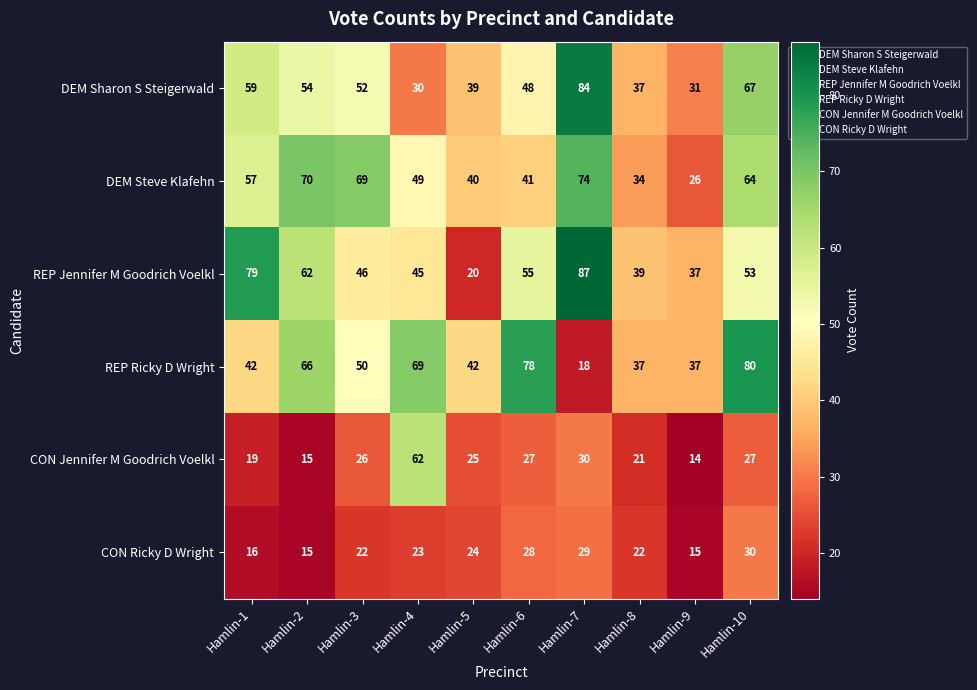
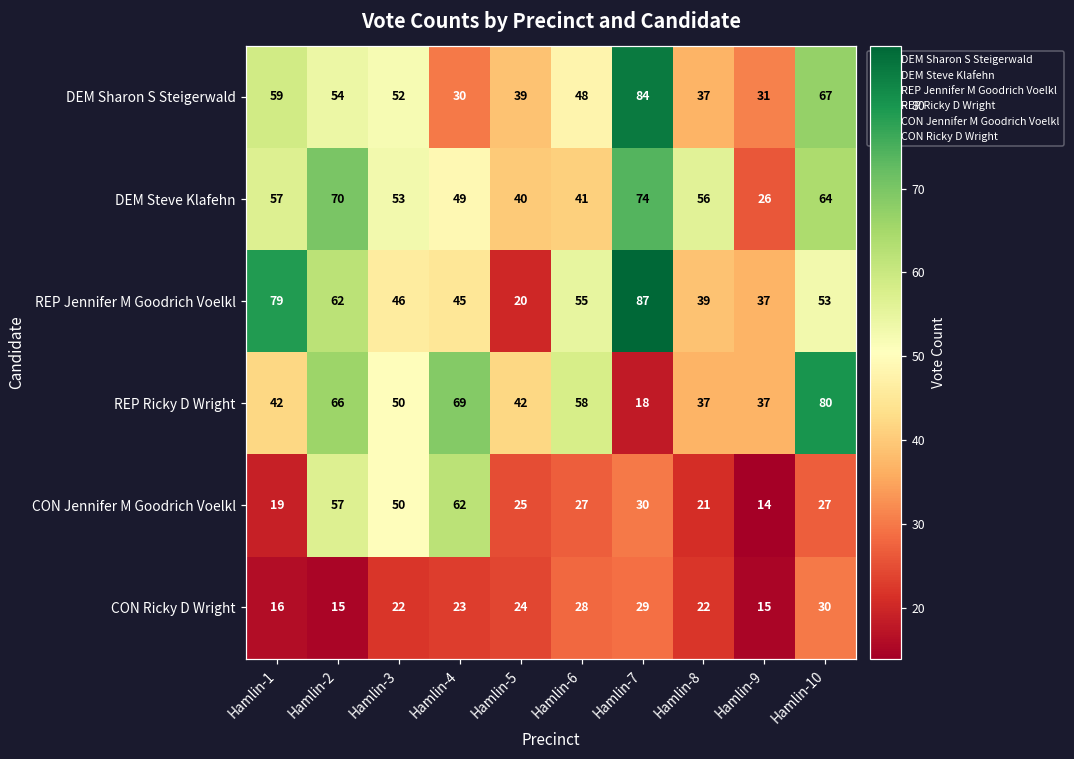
  {
    "DEM Sharon S Steigerwald": {
      "Hamlin-1": 59,
      "Hamlin-2": 54,
      "Hamlin-3": 52,
      "Hamlin-4": 30,
      "Hamlin-5": 39,
      "Hamlin-6": 48,
      "Hamlin-7": 84,
      "Hamlin-8": 37,
      "Hamlin-9": 31,
      "Hamlin-10": 67
    },
    "DEM Steve Klafehn": {
      "Hamlin-1": 57,
      "Hamlin-2": 70,
-     "Hamlin-3": 69,
+     "Hamlin-3": 53,
      "Hamlin-4": 49,
      "Hamlin-5": 40,
      "Hamlin-6": 41,
      "Hamlin-7": 74,
-     "Hamlin-8": 34,
+     "Hamlin-8": 56,
      "Hamlin-9": 26,
      "Hamlin-10": 64
    },
    "REP Jennifer M Goodrich Voelkl": {
      "Hamlin-1": 79,
      "Hamlin-2": 62,
      "Hamlin-3": 46,
      "Hamlin-4": 45,
      "Hamlin-5": 20,
      "Hamlin-6": 55,
      "Hamlin-7": 87,
      "Hamlin-8": 39,
      "Hamlin-9": 37,
      "Hamlin-10": 53
    },
    "REP Ricky D Wright": {
      "Hamlin-1": 42,
      "Hamlin-2": 66,
      "Hamlin-3": 50,
      "Hamlin-4": 69,
      "Hamlin-5": 42,
-     "Hamlin-6": 78,
+     "Hamlin-6": 58,
      "Hamlin-7": 18,
      "Hamlin-8": 37,
      "Hamlin-9": 37,
      "Hamlin-10": 80
    },
    "CON Jennifer M Goodrich Voelkl": {
      "Hamlin-1": 19,
-     "Hamlin-2": 15,
-     "Hamlin-3": 26,
+     "Hamlin-2": 57,
+     "Hamlin-3": 50,
      "Hamlin-4": 62,
      "Hamlin-5": 25,
      "Hamlin-6": 27,
      "Hamlin-7": 30,
      "Hamlin-8": 21,
      "Hamlin-9": 14,
      "Hamlin-10": 27
    },
    "CON Ricky D Wright": {
      "Hamlin-1": 16,
      "Hamlin-2": 15,
      "Hamlin-3": 22,
      "Hamlin-4": 23,
      "Hamlin-5": 24,
      "Hamlin-6": 28,
      "Hamlin-7": 29,
      "Hamlin-8": 22,
      "Hamlin-9": 15,
      "Hamlin-10": 30
    }
  }
